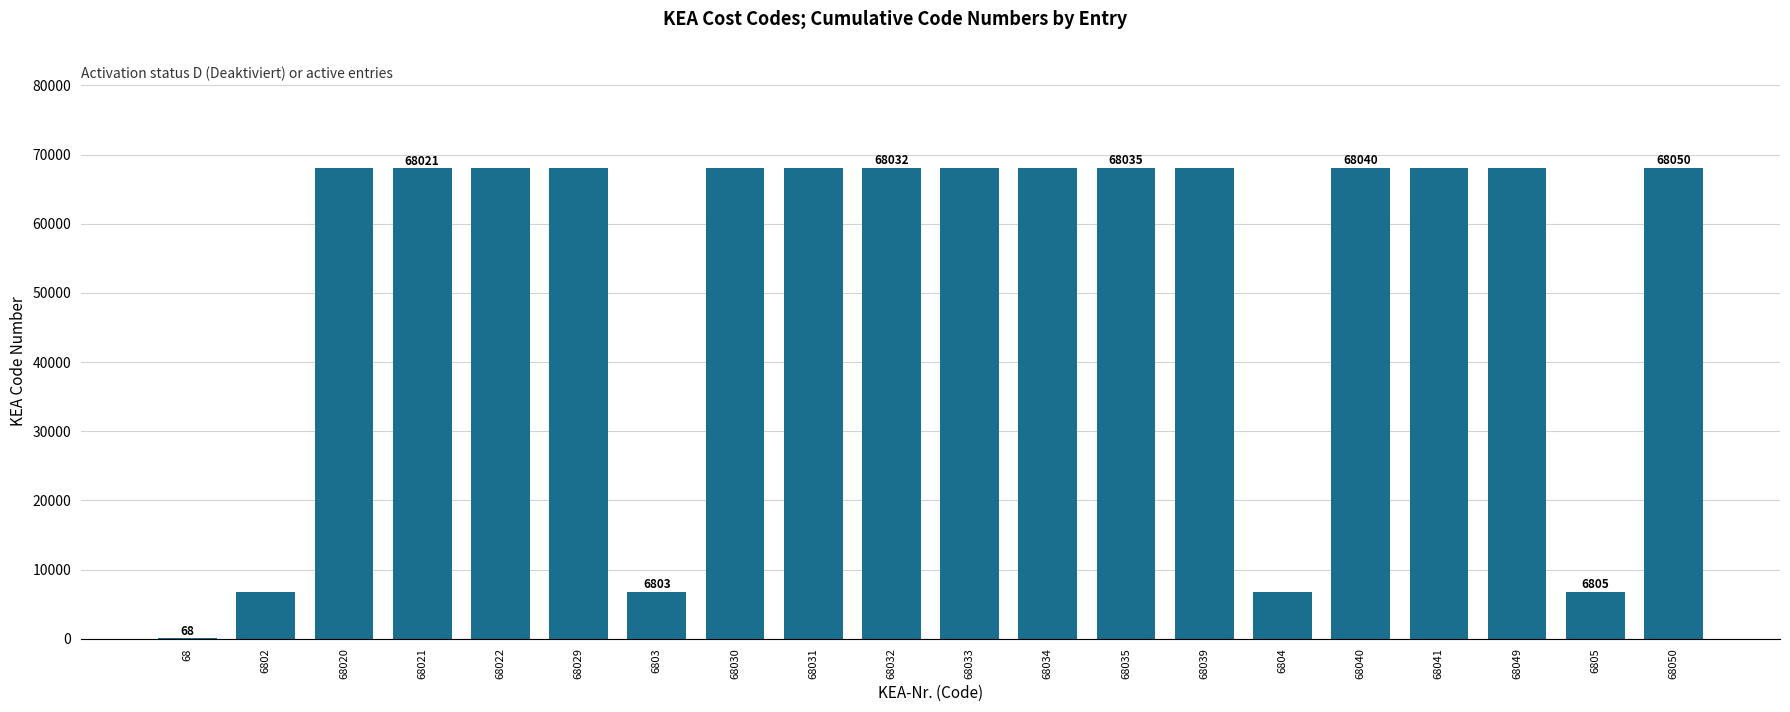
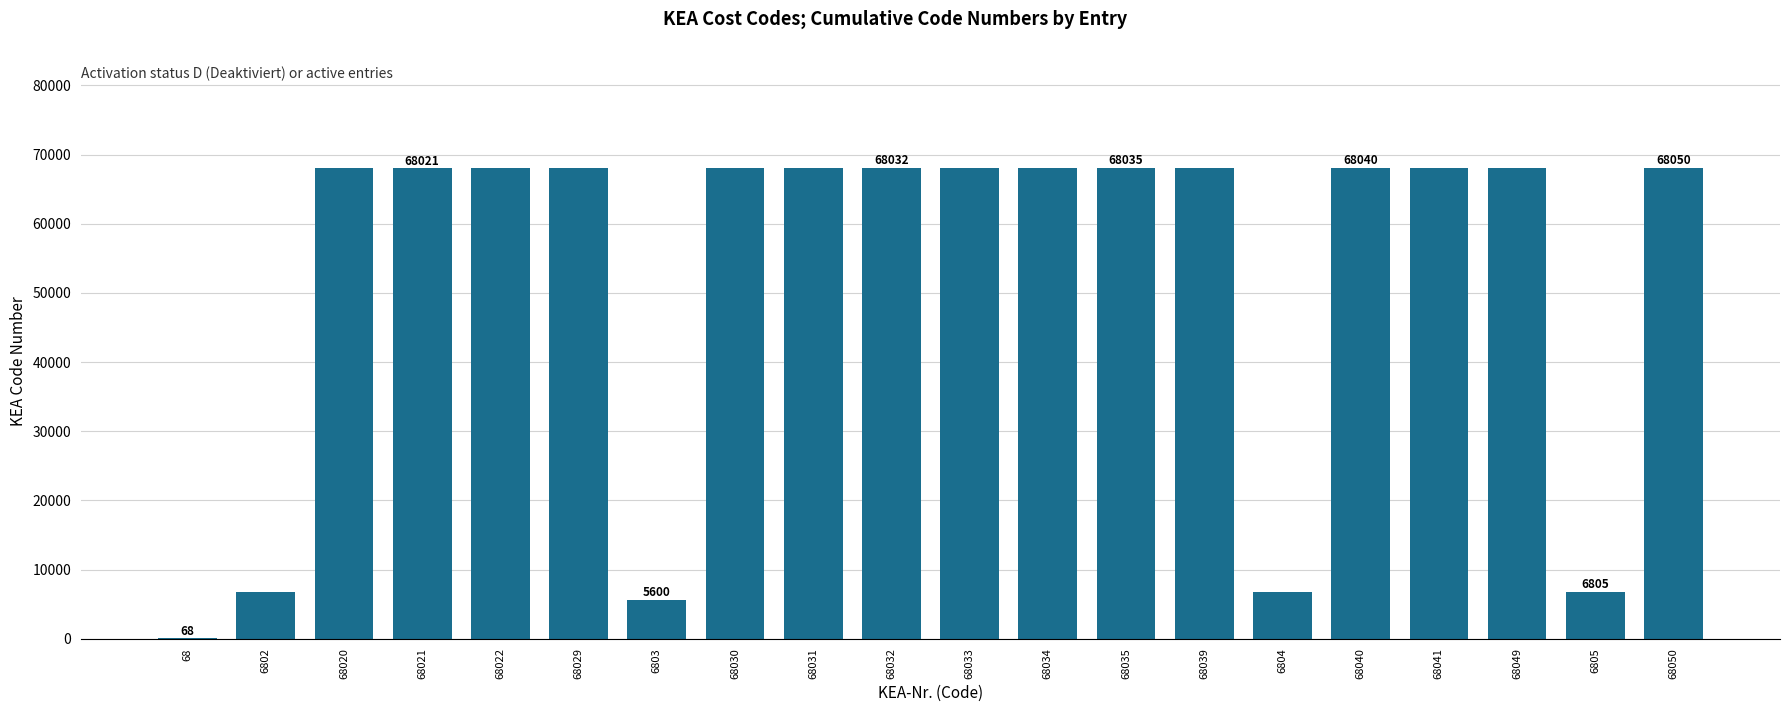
  {
    "68": 68,
    "68021": 68021,
-   "6803": 6803,
+   "6803": 5600,
    "68032": 68032,
    "68035": 68035,
    "68040": 68040,
    "6805": 6805,
    "68050": 68050
  }
